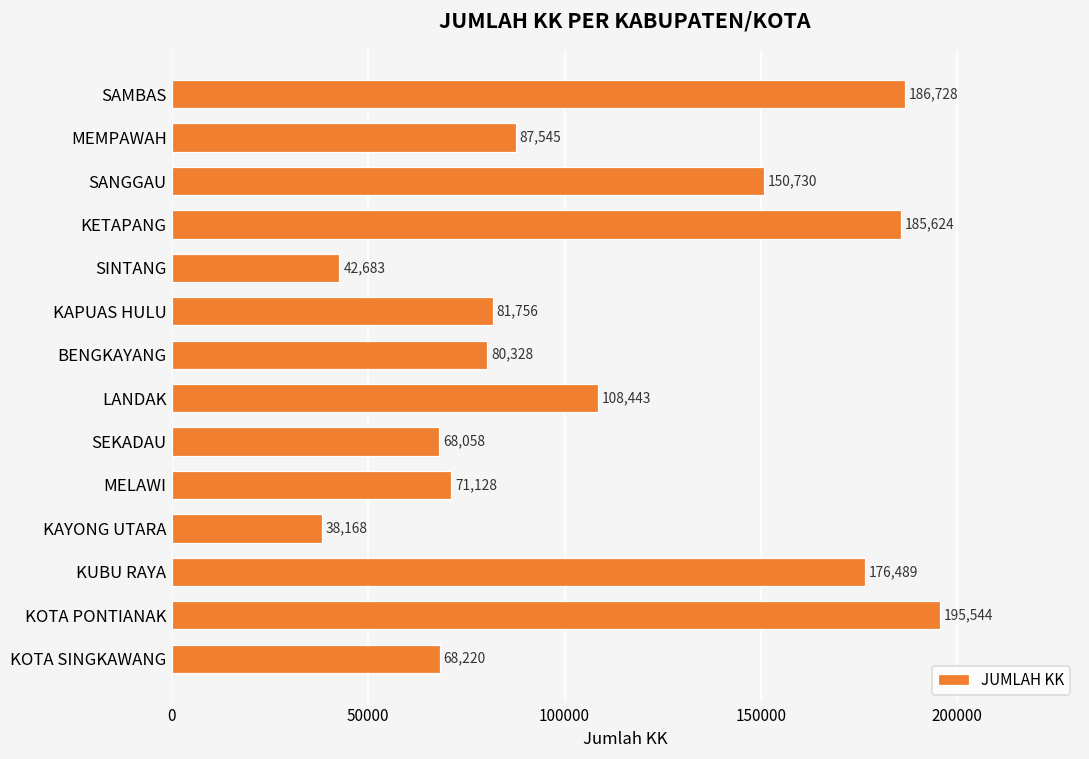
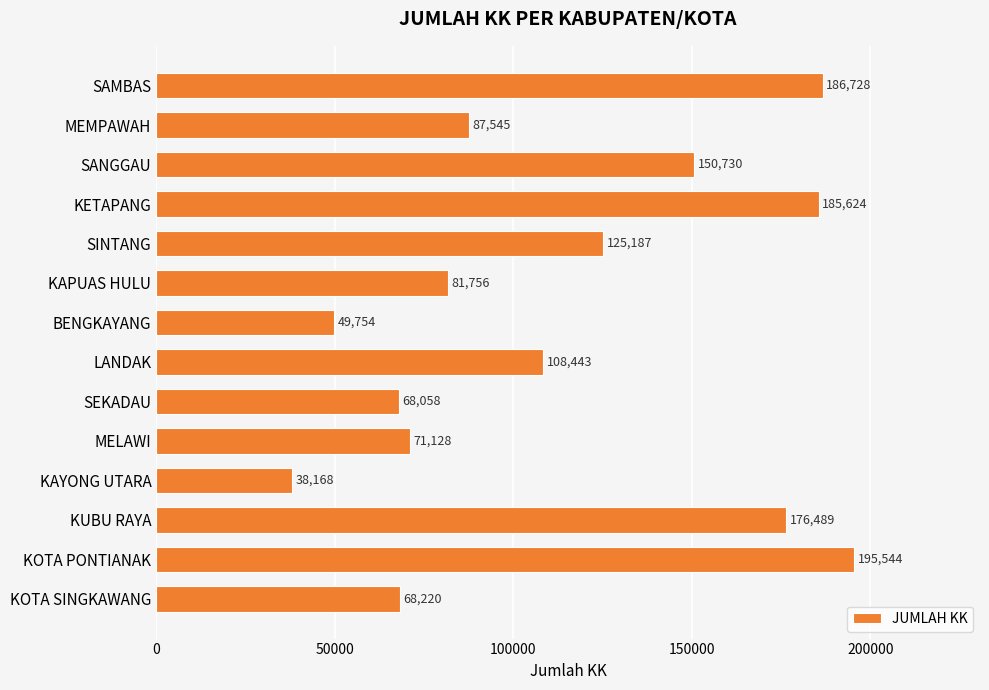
  {
    "SAMBAS": "186,728",
    "MEMPAWAH": "87,545",
    "SANGGAU": "150,730",
    "KETAPANG": "185,624",
-   "SINTANG": "42,683",
+   "SINTANG": "125,187",
    "KAPUAS HULU": "81,756",
-   "BENGKAYANG": "80,328",
+   "BENGKAYANG": "49,754",
    "LANDAK": "108,443",
    "SEKADAU": "68,058",
    "MELAWI": "71,128",
    "KAYONG UTARA": "38,168",
    "KUBU RAYA": "176,489",
    "KOTA PONTIANAK": "195,544",
    "KOTA SINGKAWANG": "68,220"
  }
